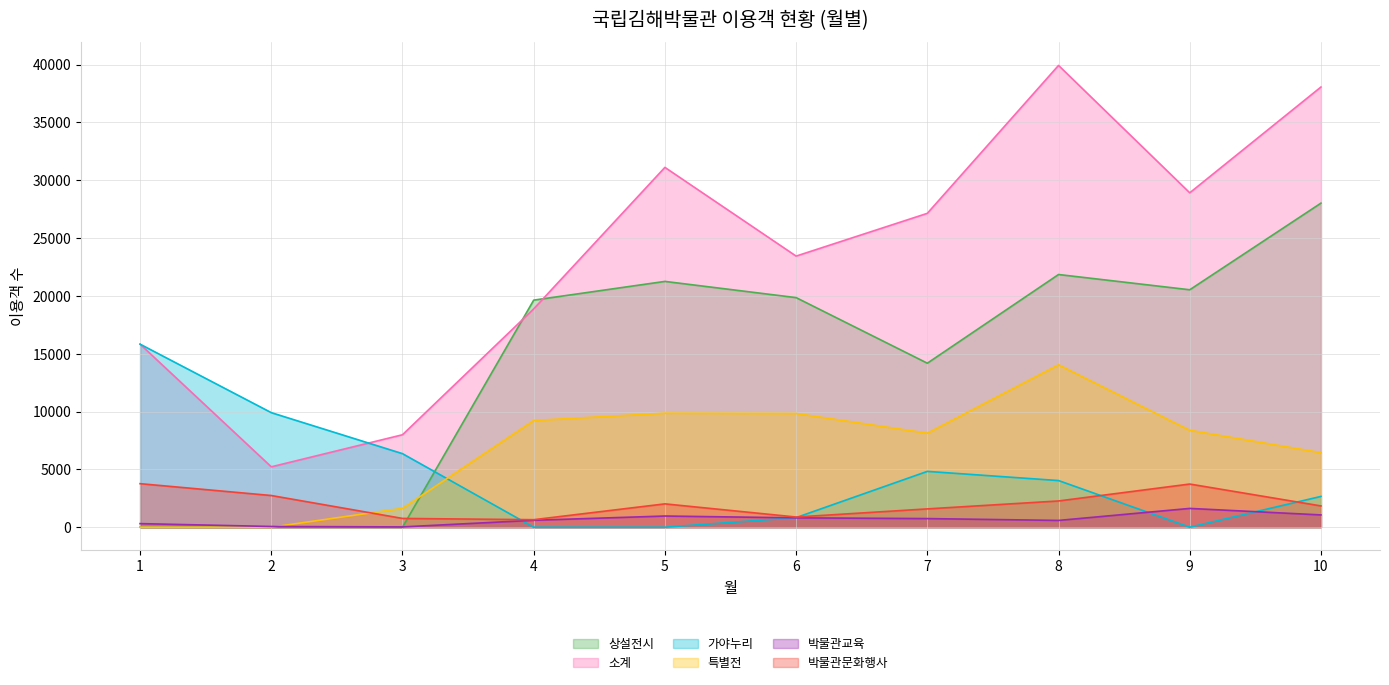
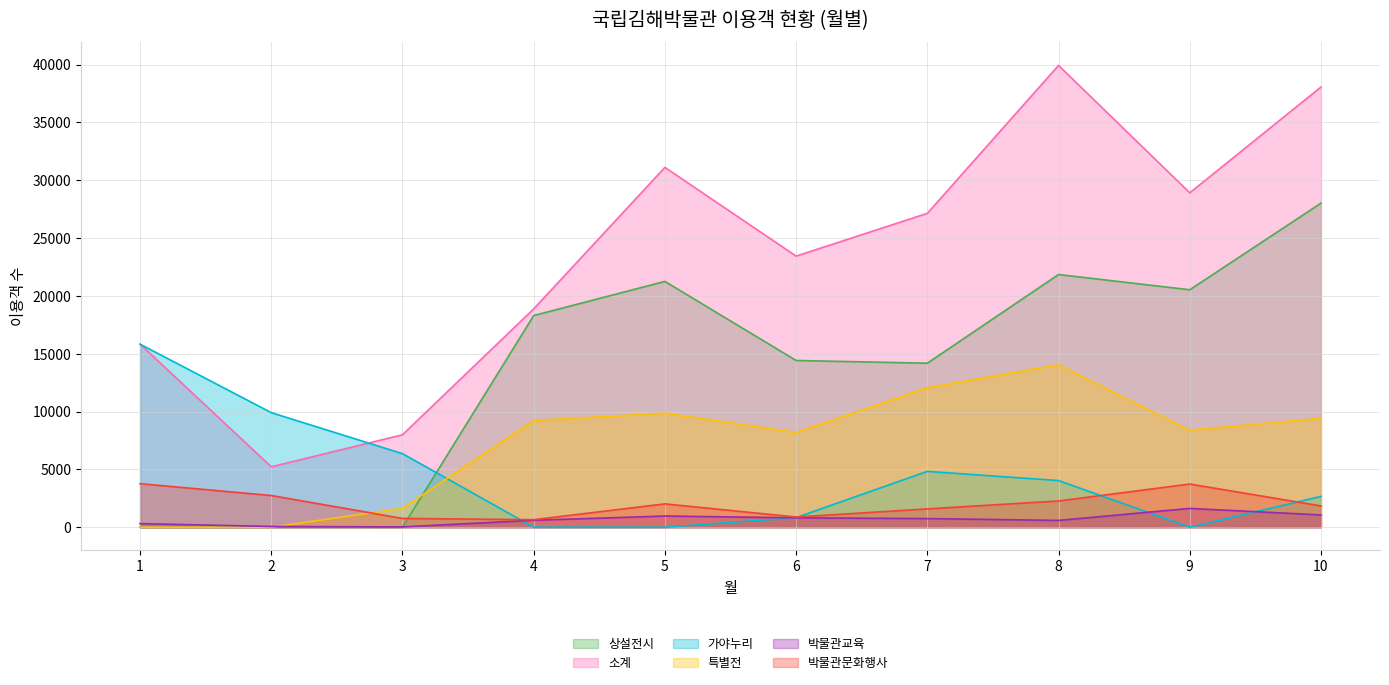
  {
    "상설전시": {
-     "4": 19600,
+     "4": 18300,
      "5": 21300,
-     "6": 19800,
+     "6": 14400,
      "7": 14200,
      "8": 21800,
      "9": 20500,
      "10": 28000
    },
    "소계": {
      "2": 5200,
      "3": 8000,
      "4": 18900,
      "5": 31100,
      "6": 23400,
      "7": 27100,
      "8": 39900,
      "9": 28900,
      "10": 38100
    },
    "가야누리": {
      "2": 9900,
      "3": 6400,
      "4": 0,
      "5": 0,
      "7": 4800,
      "8": 4000,
      "9": 0,
      "10": 2700
    },
    "특별전": {
      "3": 1600,
      "4": 9200,
      "5": 9900,
-     "6": 9800,
-     "7": 8100,
+     "6": 8200,
+     "7": 12100,
      "8": 14000,
      "9": 8400,
-     "10": 6400
+     "10": 9400
    },
    "박물관교육": {
      "1": 300,
      "5": 1000,
      "7": 700,
      "8": 600,
      "9": 1600,
      "10": 1100
    },
    "박물관문화행사": {
      "1": 3800,
      "2": 2700,
      "3": 800,
      "5": 2000,
      "7": 1600,
      "8": 2300,
      "9": 3700,
      "10": 1800
    }
  }
